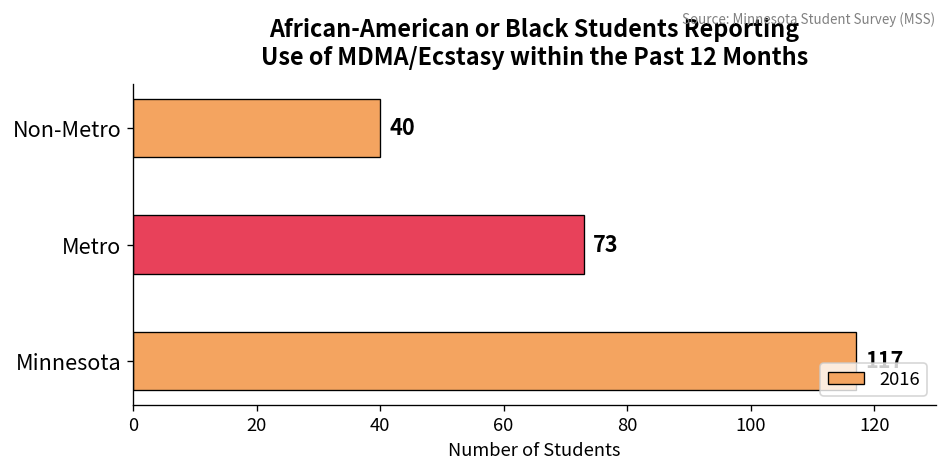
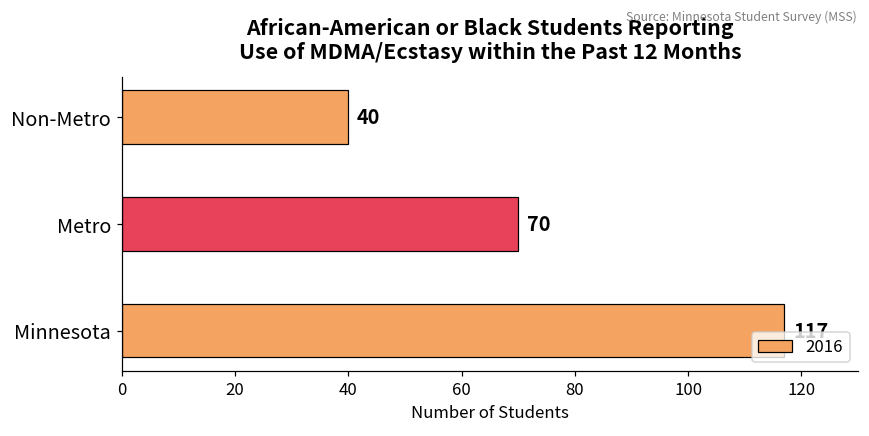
  {
    "Non-Metro": 40,
-   "Metro": 73
+   "Metro": 70
  }
